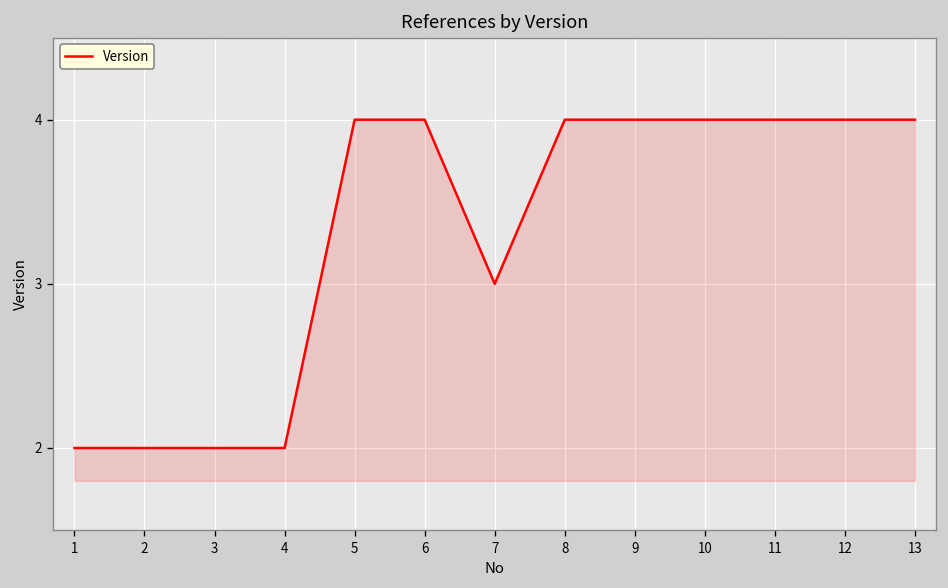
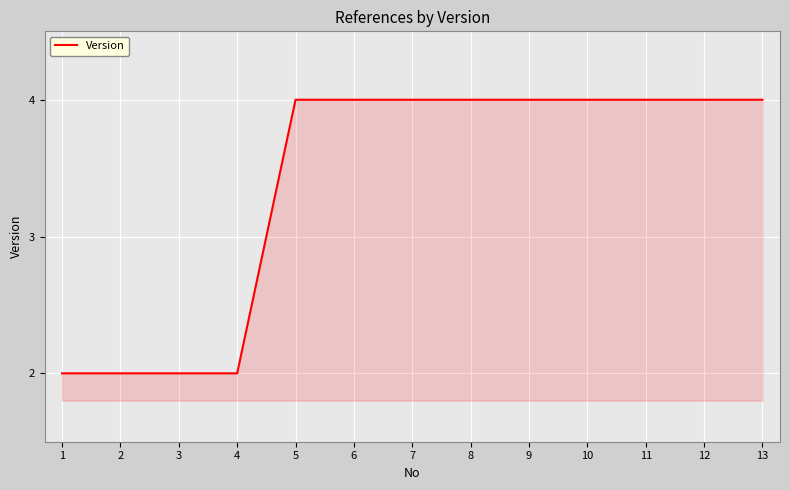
  {
    "1": 2,
    "2": 2,
    "3": 2,
    "4": 2,
    "5": 4,
    "6": 4,
-   "7": 3,
+   "7": 4,
    "8": 4,
    "9": 4,
    "10": 4,
    "11": 4,
    "12": 4,
    "13": 4
  }
